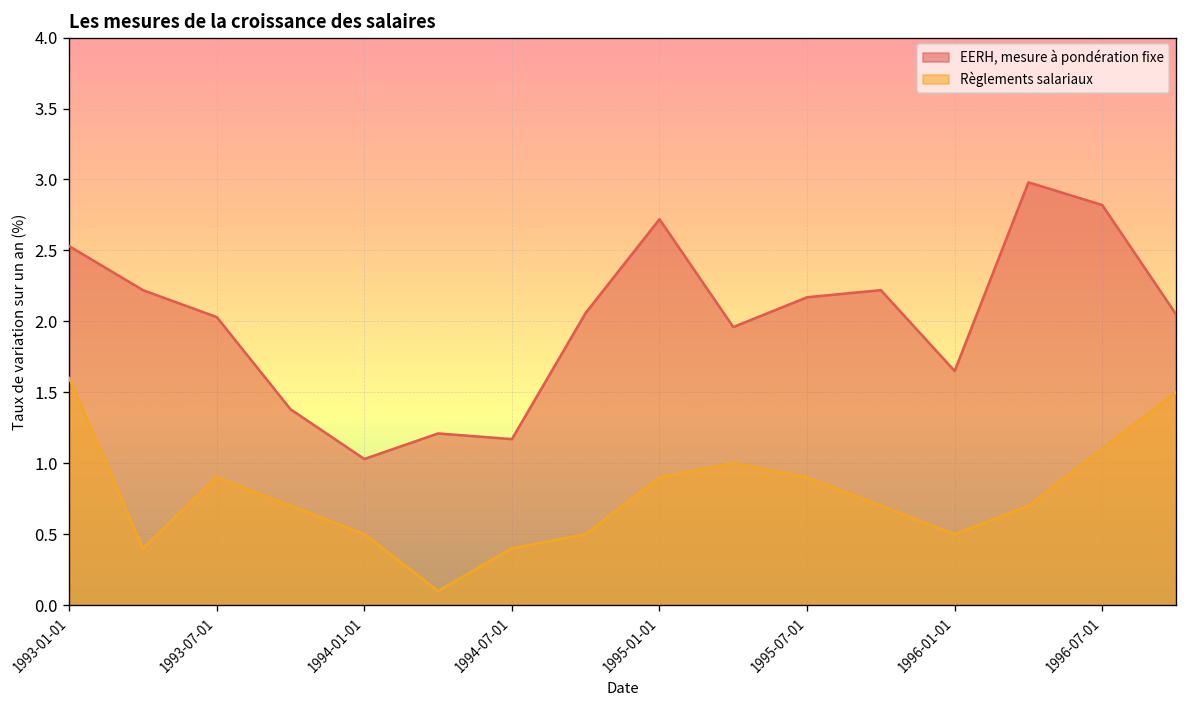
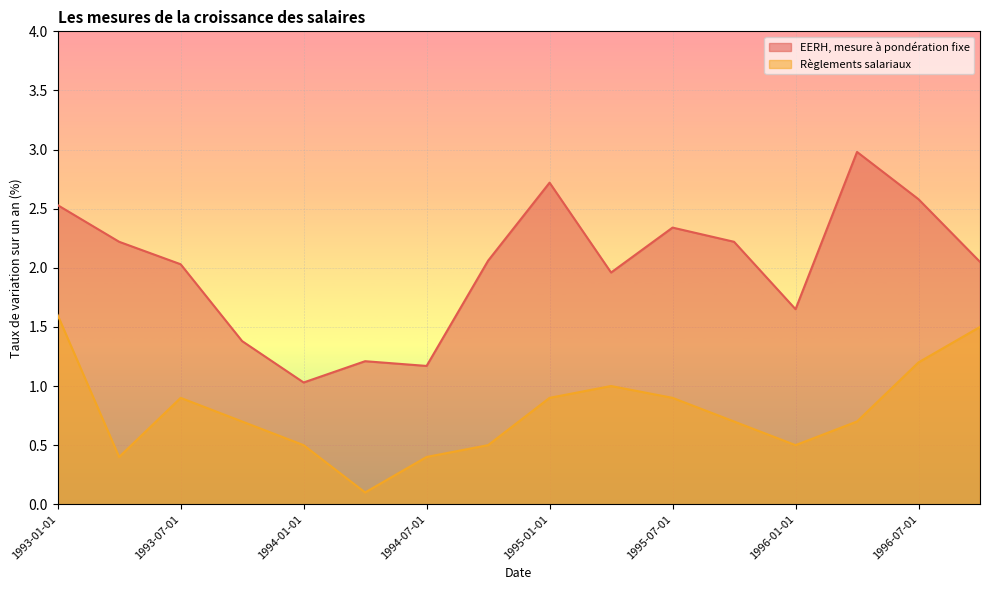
  {
    "EERH, mesure à pondération fixe": {
      "1993-01-01": 2.53,
      "1993-07-01": 2.03,
      "1994-01-01": 1.03,
      "1994-07-01": 1.17,
      "1995-01-01": 2.72,
-     "1995-07-01": 2.17,
+     "1995-07-01": 2.34,
      "1996-01-01": 1.65,
-     "1996-07-01": 2.82
+     "1996-07-01": 2.58
    },
    "Règlements salariaux": {
      "1993-01-01": 1.6,
      "1993-07-01": 0.9,
      "1994-01-01": 0.5,
      "1994-07-01": 0.4,
      "1995-01-01": 0.9,
      "1995-07-01": 0.9,
      "1996-01-01": 0.5,
-     "1996-07-01": 1.1
+     "1996-07-01": 1.2
    }
  }
